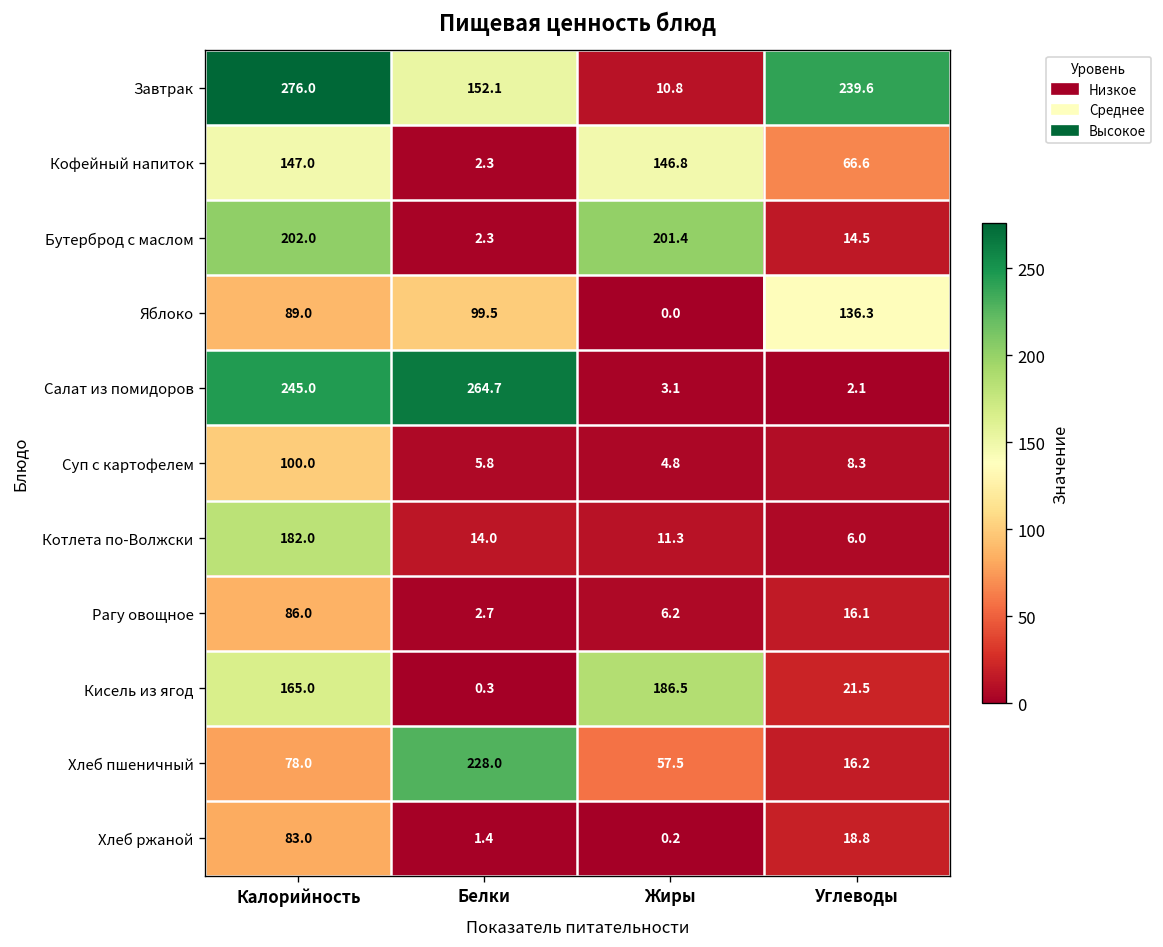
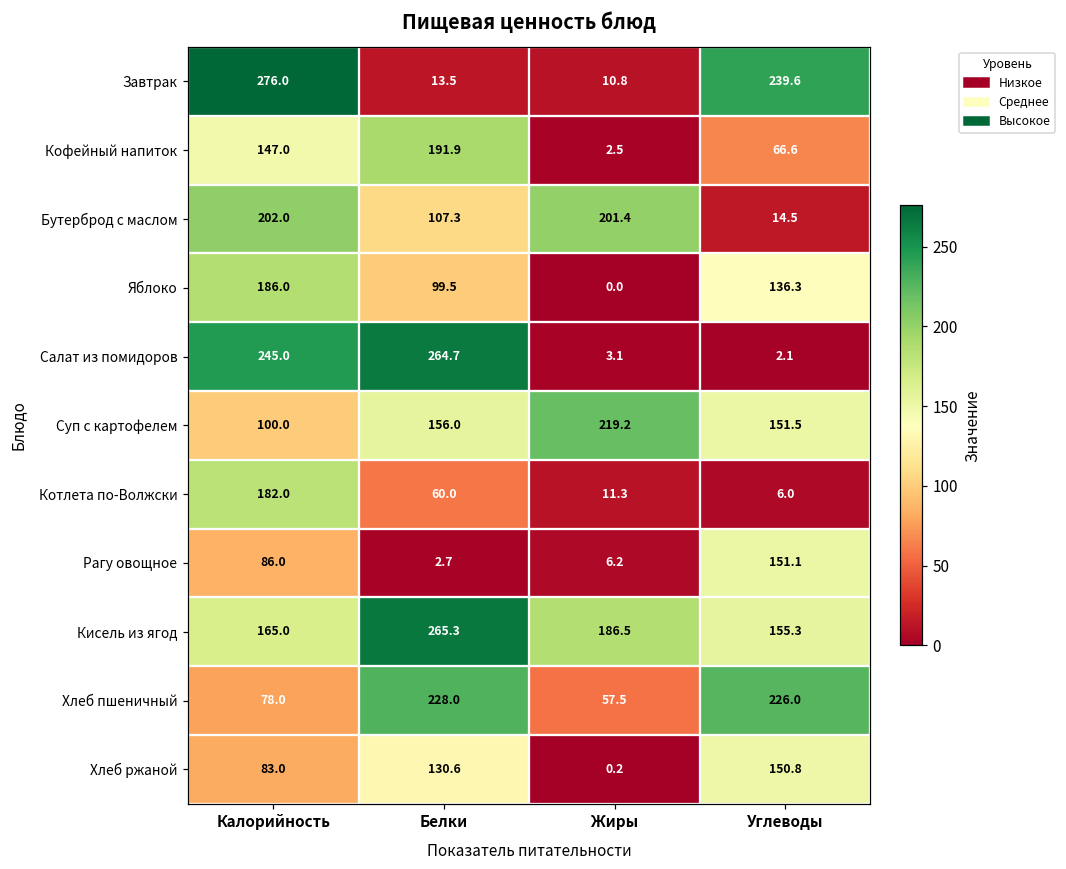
  {
    "Завтрак": {
      "Калорийность": 276.0,
-     "Белки": 152.1,
+     "Белки": 13.5,
      "Жиры": 10.8,
      "Углеводы": 239.6
    },
    "Кофейный напиток": {
      "Калорийность": 147.0,
-     "Белки": 2.3,
-     "Жиры": 146.8,
+     "Белки": 191.9,
+     "Жиры": 2.5,
      "Углеводы": 66.6
    },
    "Бутерброд с маслом": {
      "Калорийность": 202.0,
-     "Белки": 2.3,
+     "Белки": 107.3,
      "Жиры": 201.4,
      "Углеводы": 14.5
    },
    "Яблоко": {
-     "Калорийность": 89.0,
+     "Калорийность": 186.0,
      "Белки": 99.5,
      "Жиры": 0.0,
      "Углеводы": 136.3
    },
    "Салат из помидоров": {
      "Калорийность": 245.0,
      "Белки": 264.7,
      "Жиры": 3.1,
      "Углеводы": 2.1
    },
    "Суп с картофелем": {
      "Калорийность": 100.0,
-     "Белки": 5.8,
-     "Жиры": 4.8,
-     "Углеводы": 8.3
+     "Белки": 156.0,
+     "Жиры": 219.2,
+     "Углеводы": 151.5
    },
    "Котлета по-Волжски": {
      "Калорийность": 182.0,
-     "Белки": 14.0,
+     "Белки": 60.0,
      "Жиры": 11.3,
      "Углеводы": 6.0
    },
    "Рагу овощное": {
      "Калорийность": 86.0,
      "Белки": 2.7,
      "Жиры": 6.2,
-     "Углеводы": 16.1
+     "Углеводы": 151.1
    },
    "Кисель из ягод": {
      "Калорийность": 165.0,
-     "Белки": 0.3,
+     "Белки": 265.3,
      "Жиры": 186.5,
-     "Углеводы": 21.5
+     "Углеводы": 155.3
    },
    "Хлеб пшеничный": {
      "Калорийность": 78.0,
      "Белки": 228.0,
      "Жиры": 57.5,
-     "Углеводы": 16.2
+     "Углеводы": 226.0
    },
    "Хлеб ржаной": {
      "Калорийность": 83.0,
-     "Белки": 1.4,
+     "Белки": 130.6,
      "Жиры": 0.2,
-     "Углеводы": 18.8
+     "Углеводы": 150.8
    }
  }
